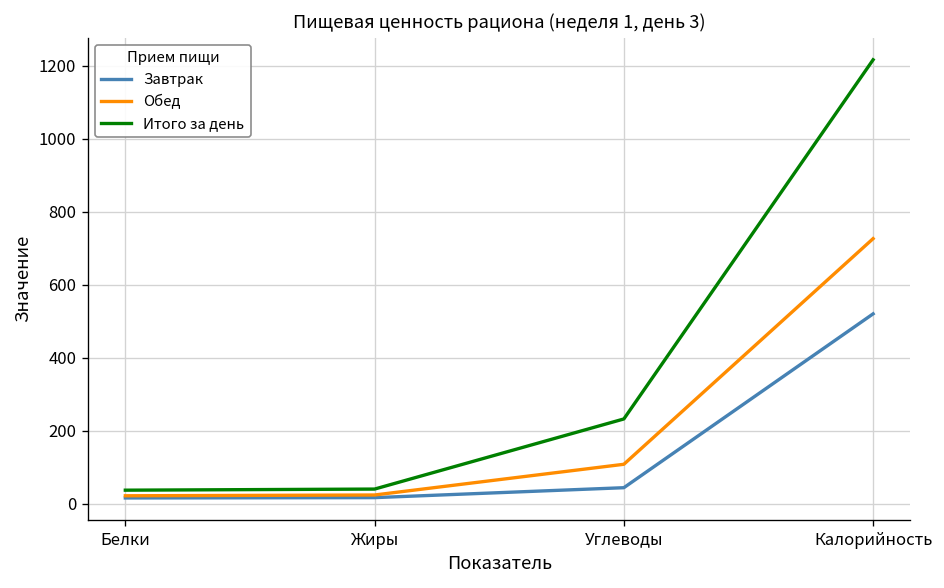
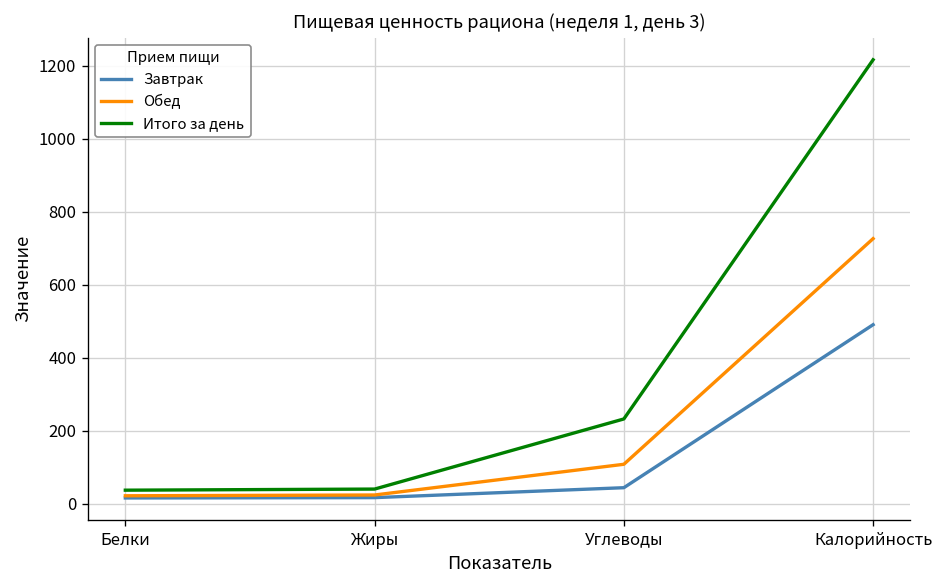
  {
    "Завтрак": {
      "Углеводы": 40,
-     "Калорийность": 520
+     "Калорийность": 490
    },
    "Обед": {
      "Углеводы": 110,
      "Калорийность": 730
    },
    "Итого за день": {
      "Белки": 40,
      "Жиры": 40,
      "Углеводы": 230,
      "Калорийность": 1220
    }
  }
